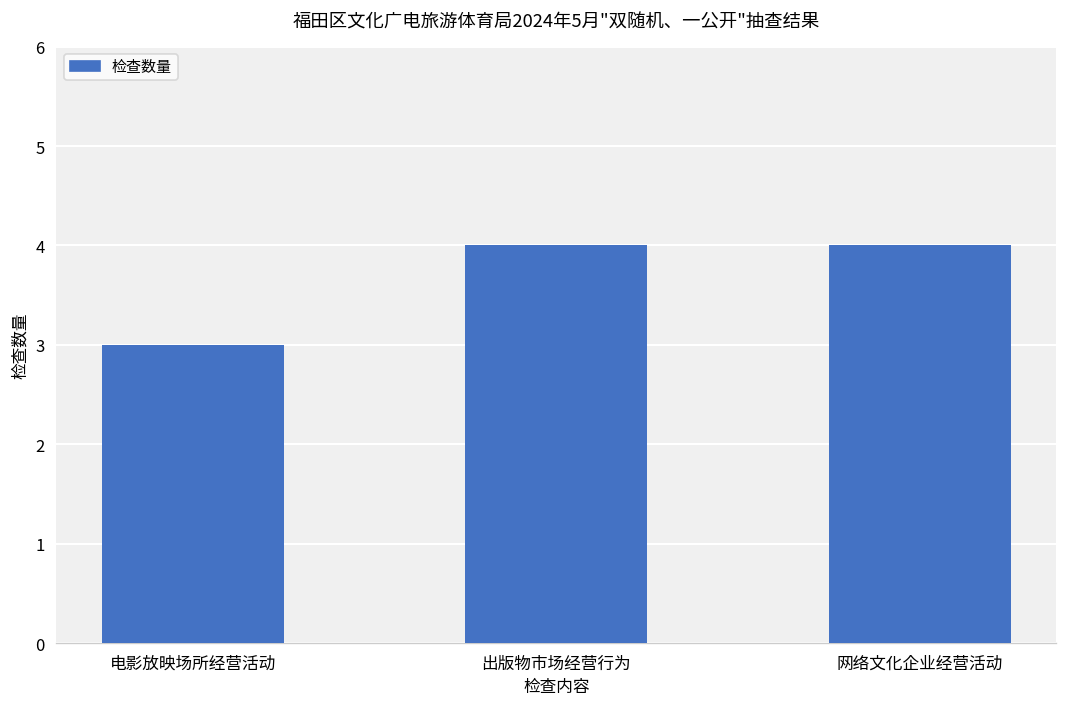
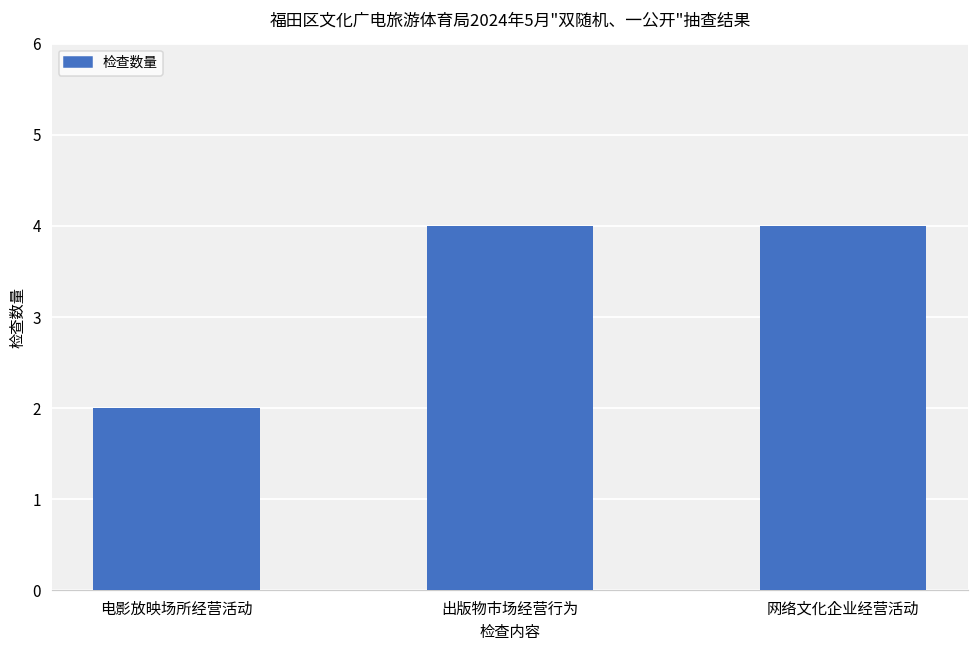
  {
-   "电影放映场所经营活动": 3,
+   "电影放映场所经营活动": 2,
    "出版物市场经营行为": 4,
    "网络文化企业经营活动": 4
  }
